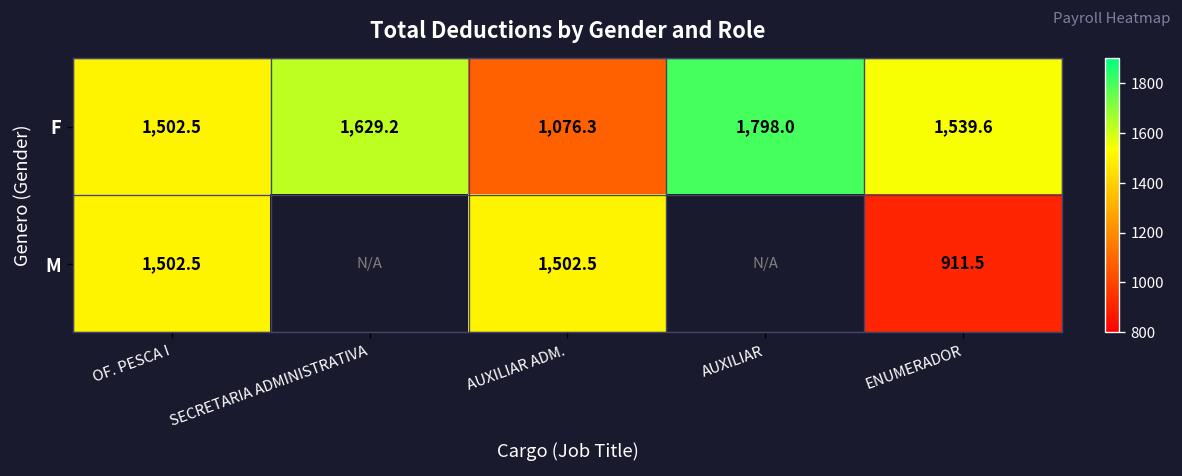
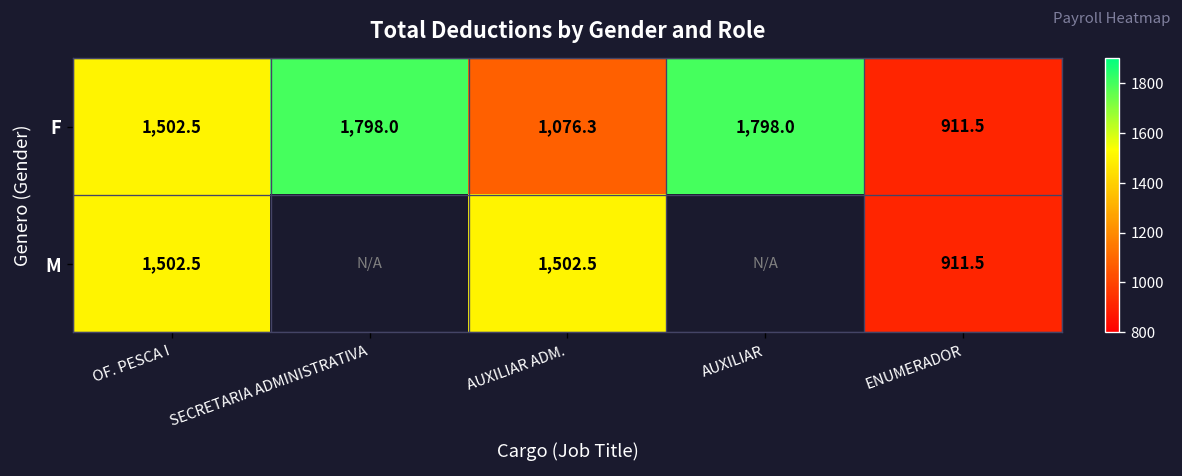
  {
    "F": {
      "OF. PESCA I": "1,502.5",
-     "SECRETARIA ADMINISTRATIVA": "1,629.2",
+     "SECRETARIA ADMINISTRATIVA": "1,798.0",
      "AUXILIAR ADM.": "1,076.3",
      "AUXILIAR": "1,798.0",
-     "ENUMERADOR": "1,539.6"
+     "ENUMERADOR": "911.5"
    },
    "M": {
      "OF. PESCA I": "1,502.5",
      "AUXILIAR ADM.": "1,502.5",
      "ENUMERADOR": "911.5"
    }
  }
